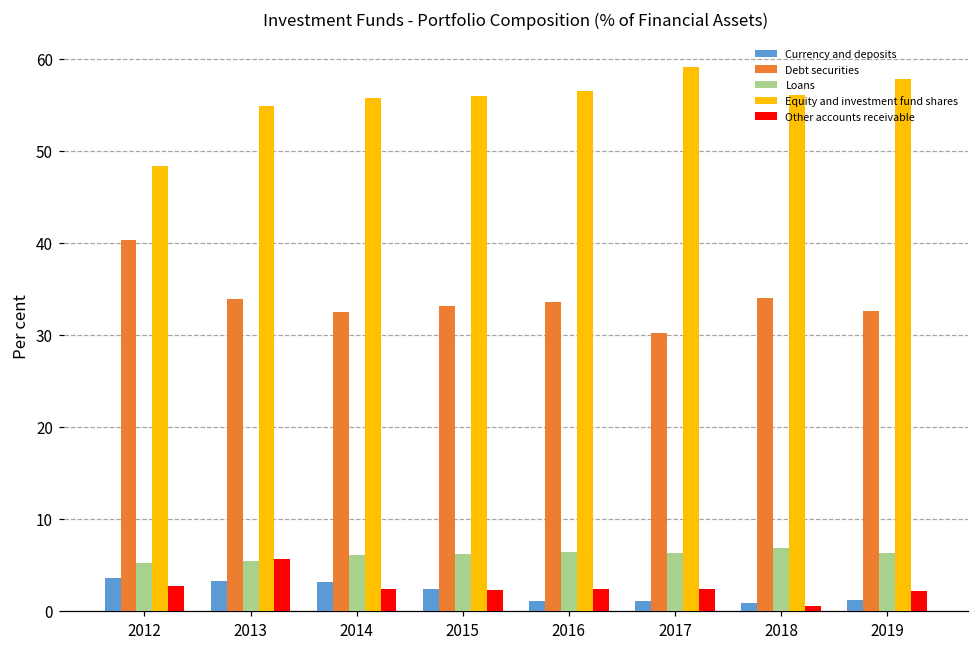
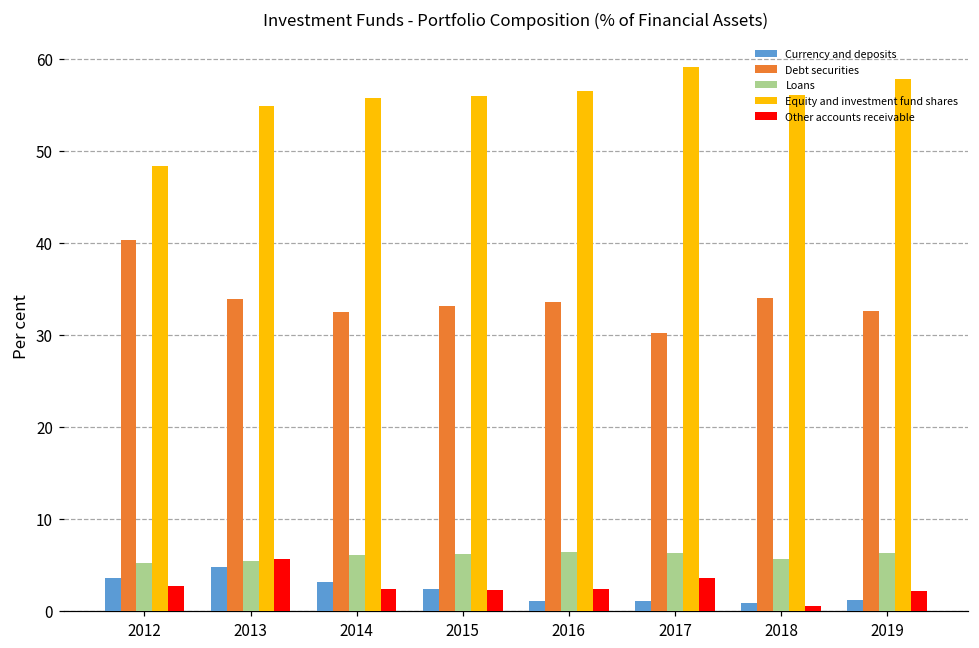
  {
    "Currency and deposits": {
      "2012": 4,
-     "2013": 3,
+     "2013": 5,
      "2014": 3,
      "2015": 2,
      "2016": 1,
      "2017": 1,
      "2018": 1,
      "2019": 1
    },
    "Debt securities": {
      "2012": 40,
      "2013": 34,
      "2014": 33,
      "2015": 33,
      "2016": 34,
      "2017": 30,
      "2018": 34,
      "2019": 33
    },
    "Loans": {
      "2012": 5,
      "2013": 5,
      "2014": 6,
      "2015": 6,
      "2016": 6,
      "2017": 6,
-     "2018": 7,
+     "2018": 6,
      "2019": 6
    },
    "Equity and investment fund shares": {
      "2012": 48,
      "2013": 55,
      "2014": 56,
      "2015": 56,
      "2016": 57,
      "2017": 59,
      "2018": 56,
      "2019": 58
    },
    "Other accounts receivable": {
      "2012": 3,
      "2013": 6,
      "2014": 2,
      "2015": 2,
      "2016": 2,
-     "2017": 2,
+     "2017": 4,
      "2018": 1,
      "2019": 2
    }
  }
